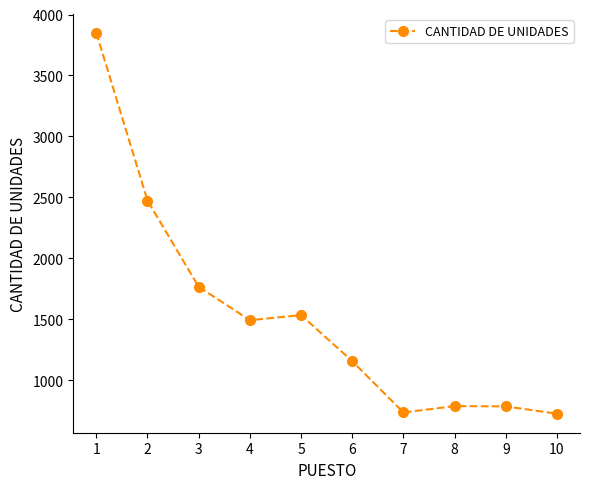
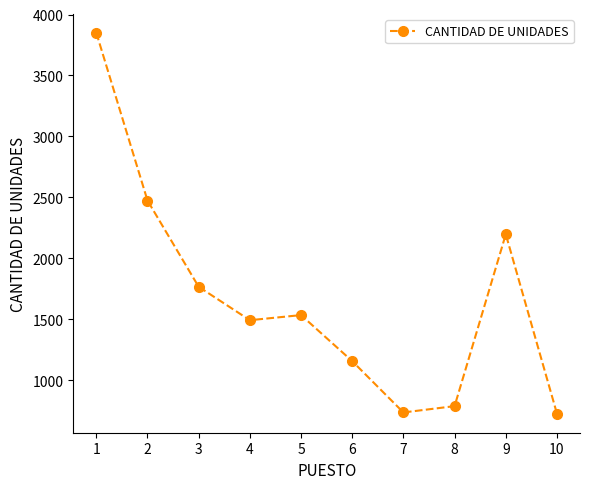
  {
    "1": 3850,
    "2": 2470,
    "3": 1770,
    "4": 1490,
    "5": 1530,
    "6": 1160,
    "7": 740,
    "8": 790,
-   "9": 790,
+   "9": 2200,
    "10": 730
  }
